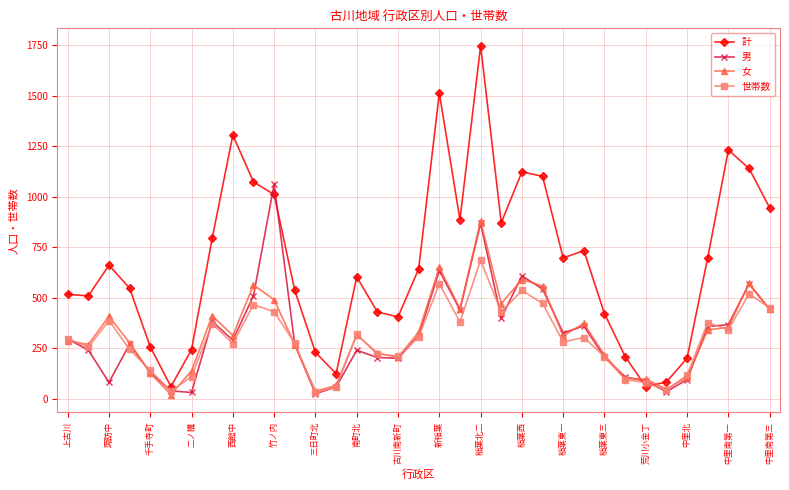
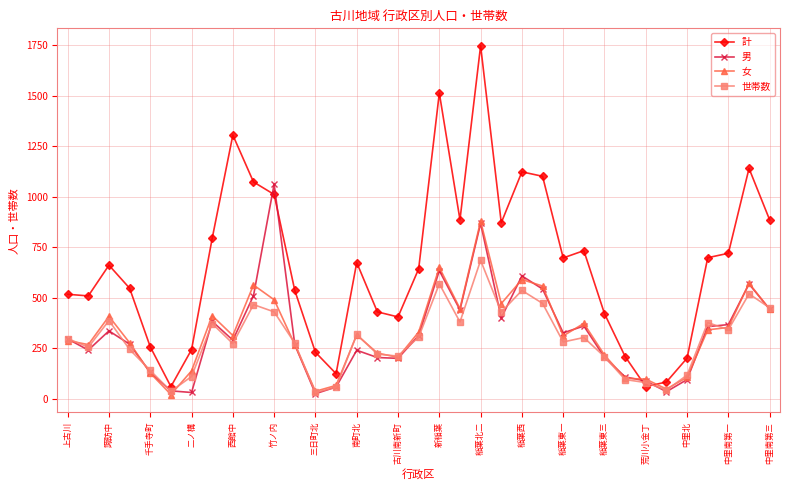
  {
    "計": {
      "上古川": 520,
      "諏訪中": 660,
      "千手寺町": 260,
      "二ノ構": 240,
      "西館中": 1310,
      "竹ノ内": 1010,
      "三日町北": 230,
-     "南町北": 600,
+     "南町北": 670,
      "古川南新町": 410,
      "新稲葉": 1510,
      "稲葉北二": 1750,
      "稲葉西": 1120,
      "稲葉東一": 700,
      "稲葉東三": 420,
      "荒川小金丁": 60,
      "中里北": 200,
-     "中里南第一": 1230,
-     "中里南第三": 950
+     "中里南第一": 720,
+     "中里南第三": 890
    },
    "男": {
-     "諏訪中": 80,
+     "諏訪中": 340,
      "二ノ構": 30,
      "西館中": 290,
      "竹ノ内": 1060,
      "南町北": 240,
      "新稲葉": 630,
      "稲葉西": 610,
      "稲葉東一": 330,
      "中里南第一": 370
    }
  }
